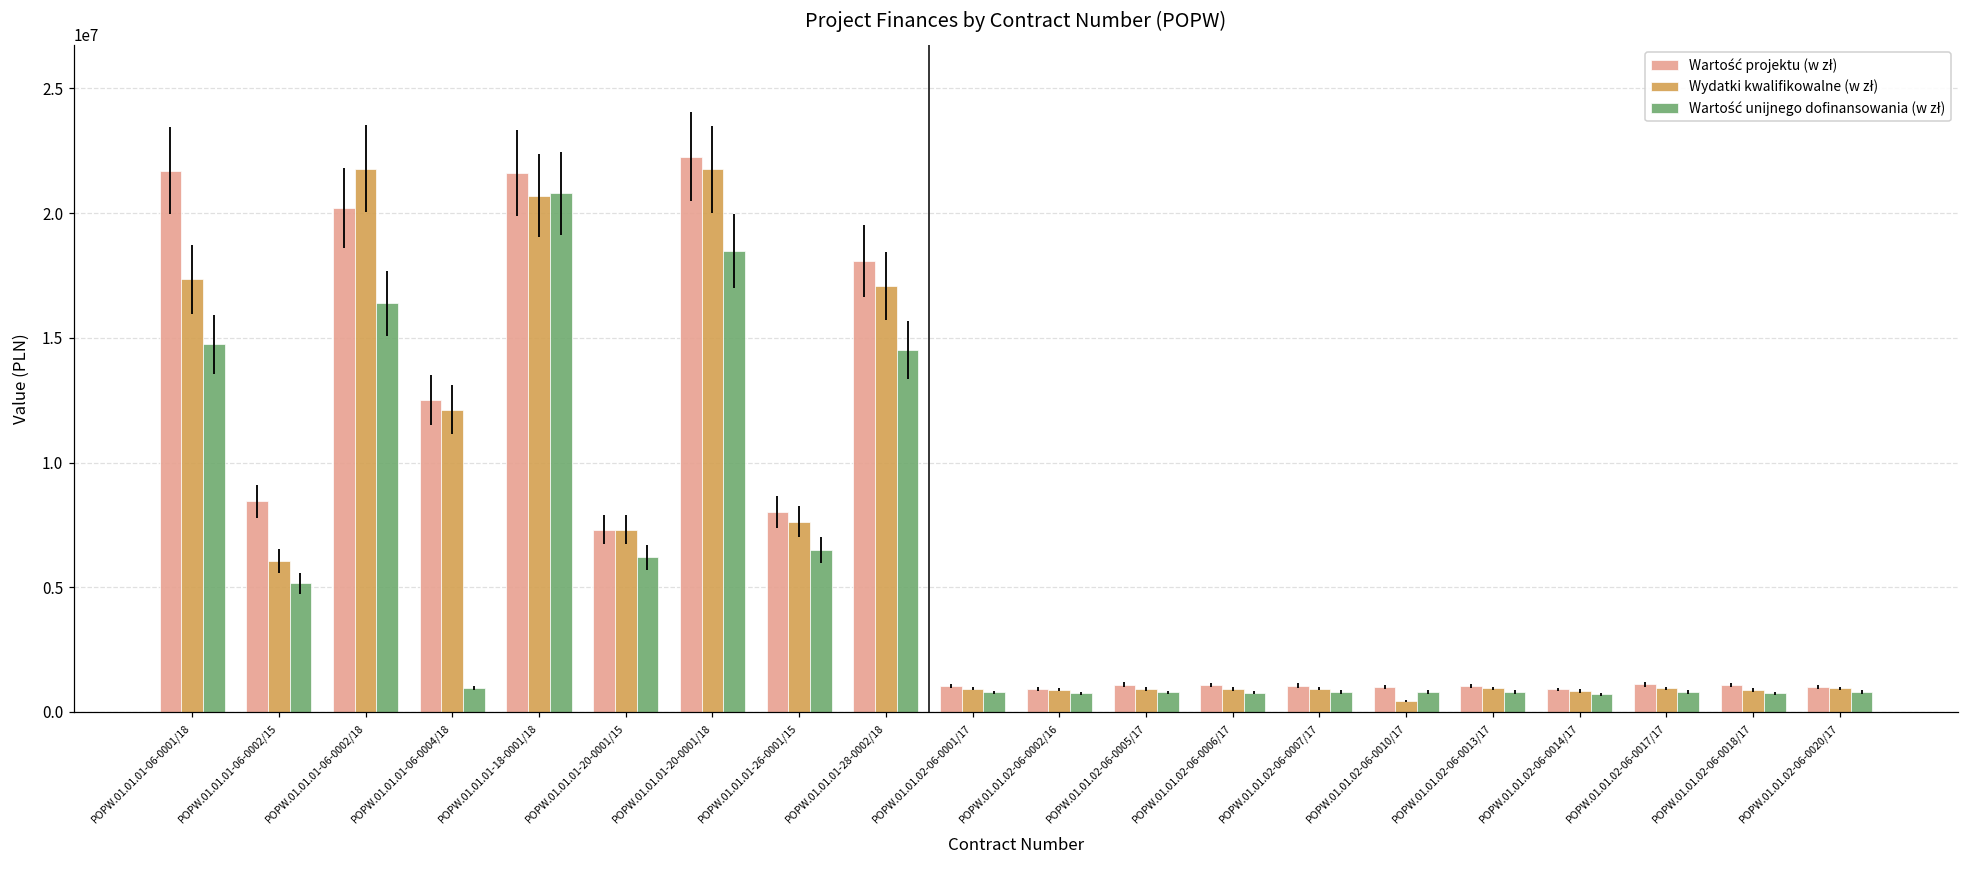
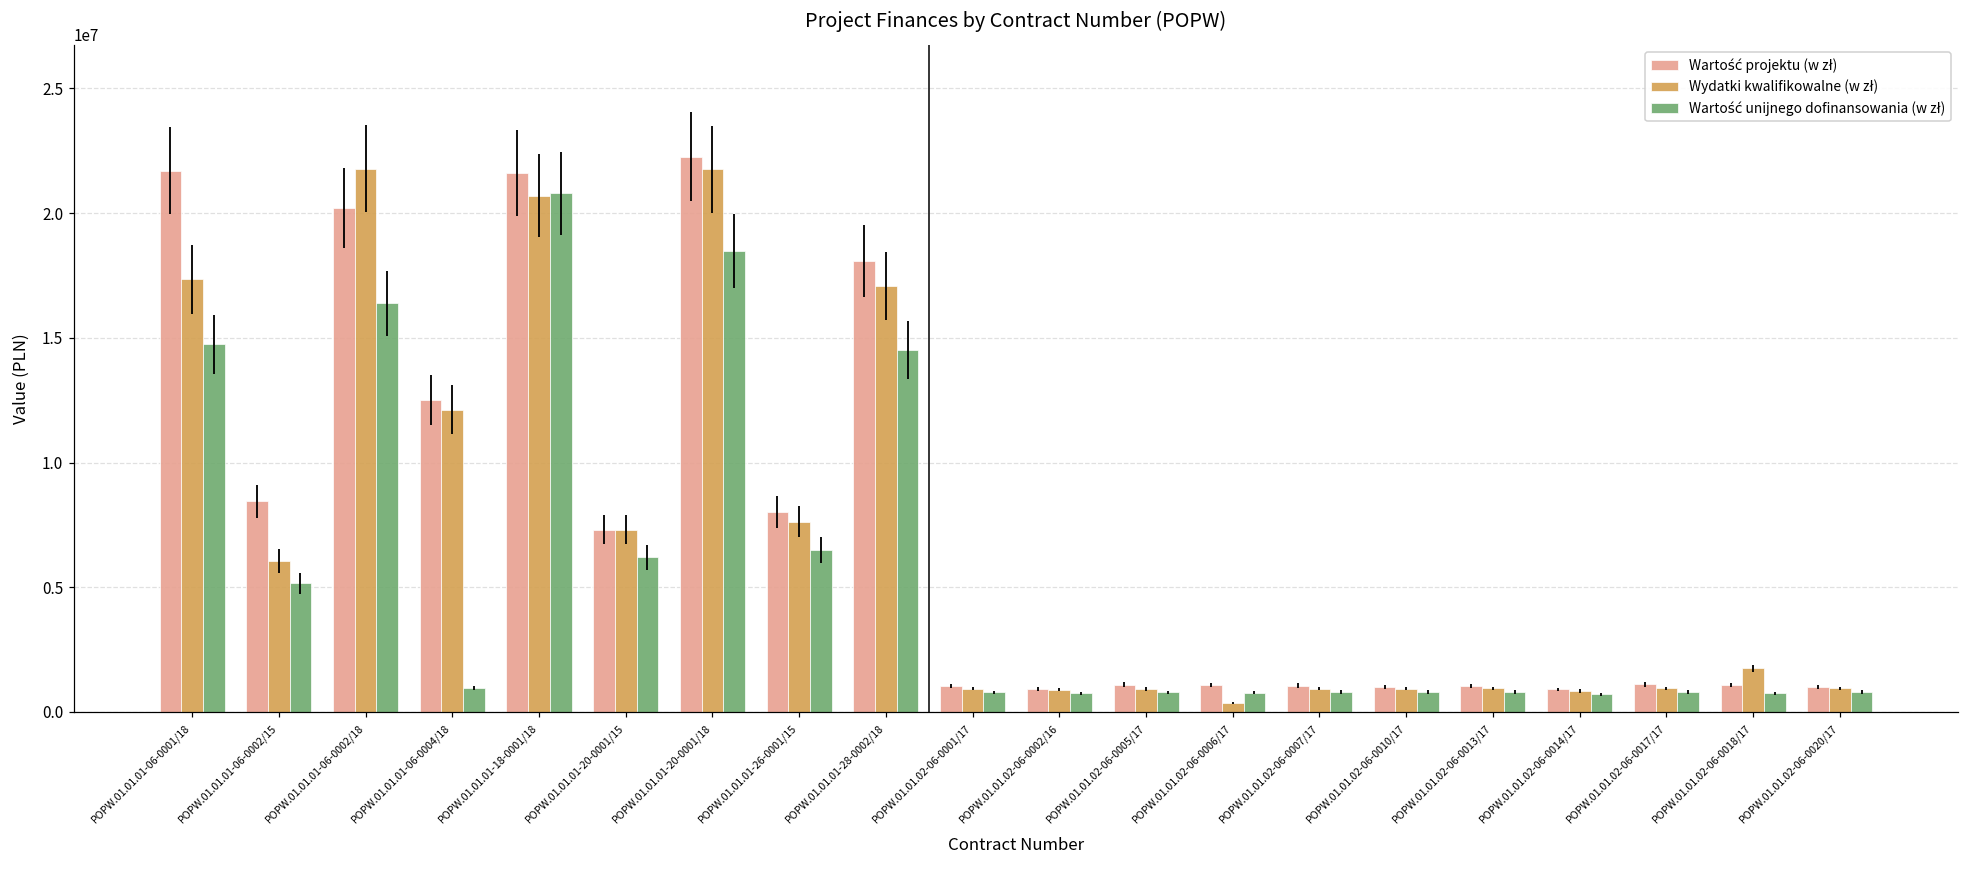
  {
    "Wartość projektu (w zł)": {
      "POPW.01.01.01-06-0001/18": 21700000,
      "POPW.01.01.01-06-0002/15": 8400000,
      "POPW.01.01.01-06-0002/18": 20200000,
      "POPW.01.01.01-06-0004/18": 12500000,
      "POPW.01.01.01-18-0001/18": 21600000,
      "POPW.01.01.01-20-0001/15": 7300000,
      "POPW.01.01.01-20-0001/18": 22300000,
      "POPW.01.01.01-26-0001/15": 8000000,
      "POPW.01.01.01-28-0002/18": 18100000,
      "POPW.01.01.02-06-0001/17": 1000000,
      "POPW.01.01.02-06-0002/16": 900000,
      "POPW.01.01.02-06-0005/17": 1100000,
      "POPW.01.01.02-06-0006/17": 1100000,
      "POPW.01.01.02-06-0007/17": 1100000,
      "POPW.01.01.02-06-0010/17": 1000000,
      "POPW.01.01.02-06-0013/17": 1000000,
      "POPW.01.01.02-06-0014/17": 900000,
      "POPW.01.01.02-06-0017/17": 1100000,
      "POPW.01.01.02-06-0018/17": 1100000,
      "POPW.01.01.02-06-0020/17": 1000000
    },
    "Wydatki kwalifikowalne (w zł)": {
      "POPW.01.01.01-06-0001/18": 17300000,
      "POPW.01.01.01-06-0002/15": 6100000,
      "POPW.01.01.01-06-0002/18": 21800000,
      "POPW.01.01.01-06-0004/18": 12100000,
      "POPW.01.01.01-18-0001/18": 20700000,
      "POPW.01.01.01-20-0001/15": 7300000,
      "POPW.01.01.01-20-0001/18": 21800000,
      "POPW.01.01.01-26-0001/15": 7600000,
      "POPW.01.01.01-28-0002/18": 17100000,
      "POPW.01.01.02-06-0001/17": 900000,
      "POPW.01.01.02-06-0002/16": 900000,
      "POPW.01.01.02-06-0005/17": 900000,
-     "POPW.01.01.02-06-0006/17": 900000,
+     "POPW.01.01.02-06-0006/17": 400000,
      "POPW.01.01.02-06-0007/17": 900000,
-     "POPW.01.01.02-06-0010/17": 400000,
+     "POPW.01.01.02-06-0010/17": 900000,
      "POPW.01.01.02-06-0013/17": 900000,
      "POPW.01.01.02-06-0014/17": 800000,
      "POPW.01.01.02-06-0017/17": 900000,
-     "POPW.01.01.02-06-0018/17": 900000,
+     "POPW.01.01.02-06-0018/17": 1800000,
      "POPW.01.01.02-06-0020/17": 900000
    },
    "Wartość unijnego dofinansowania (w zł)": {
      "POPW.01.01.01-06-0001/18": 14700000,
      "POPW.01.01.01-06-0002/15": 5200000,
      "POPW.01.01.01-06-0002/18": 16400000,
      "POPW.01.01.01-06-0004/18": 1000000,
      "POPW.01.01.01-18-0001/18": 20800000,
      "POPW.01.01.01-20-0001/15": 6200000,
      "POPW.01.01.01-20-0001/18": 18500000,
      "POPW.01.01.01-26-0001/15": 6500000,
      "POPW.01.01.01-28-0002/18": 14500000,
      "POPW.01.01.02-06-0001/17": 800000,
      "POPW.01.01.02-06-0002/16": 800000,
      "POPW.01.01.02-06-0005/17": 800000,
      "POPW.01.01.02-06-0006/17": 800000,
      "POPW.01.01.02-06-0007/17": 800000,
      "POPW.01.01.02-06-0010/17": 800000,
      "POPW.01.01.02-06-0013/17": 800000,
      "POPW.01.01.02-06-0014/17": 700000,
      "POPW.01.01.02-06-0017/17": 800000,
      "POPW.01.01.02-06-0018/17": 800000,
      "POPW.01.01.02-06-0020/17": 800000
    }
  }
